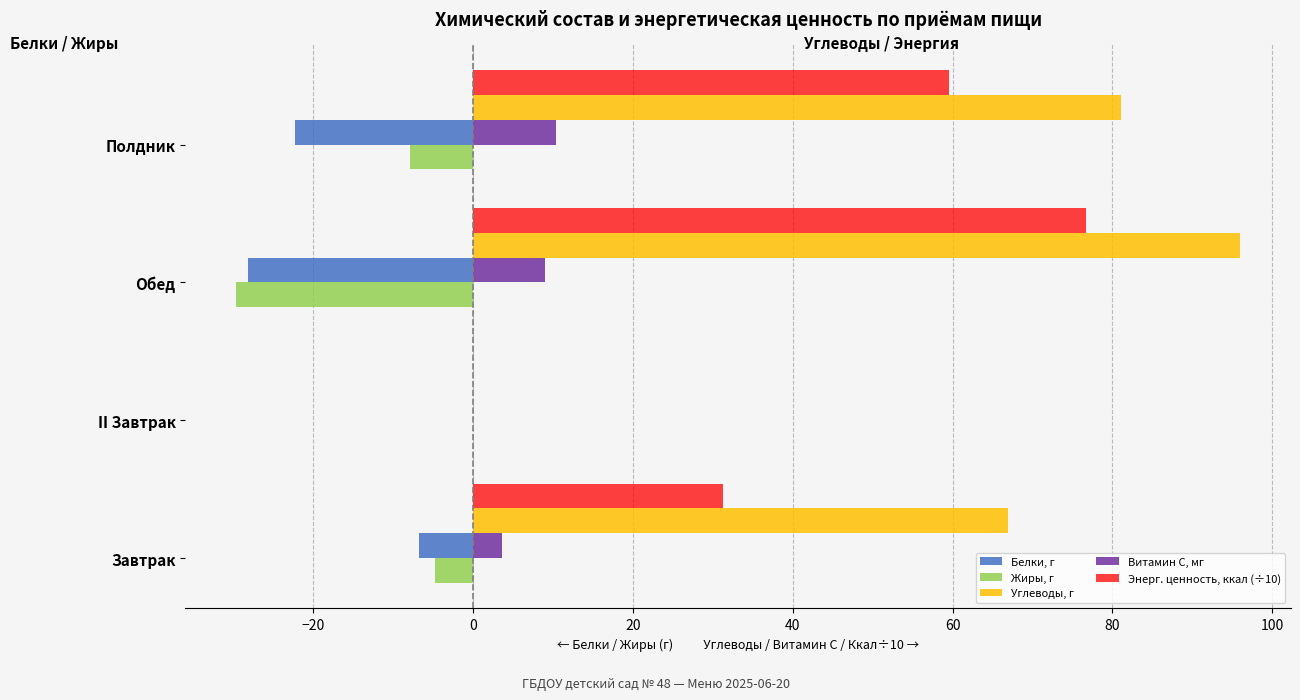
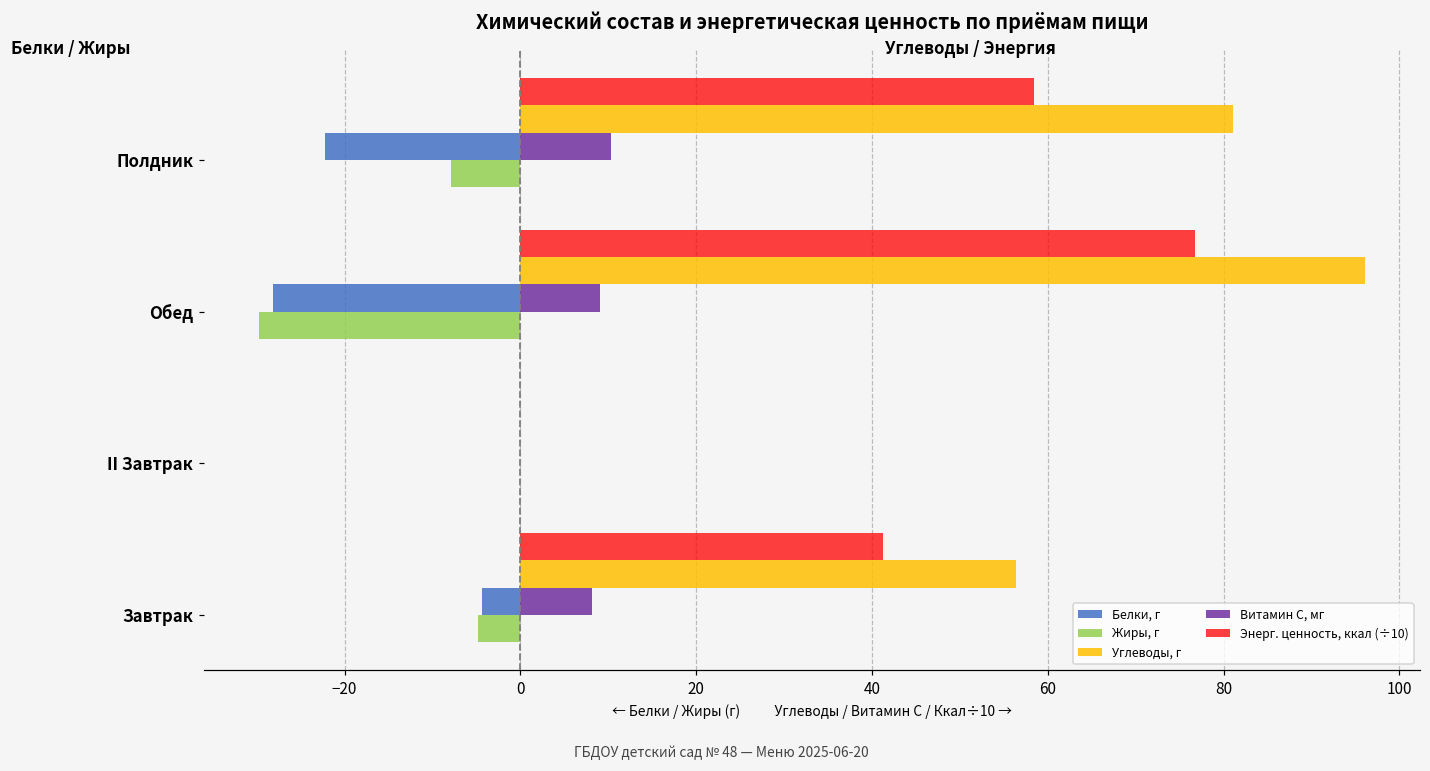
  {
    "Белки, г": {
      "Полдник": -22,
      "Обед": -28,
      "II Завтрак": 0,
-     "Завтрак": -7
+     "Завтрак": -4
    },
    "Жиры, г": {
      "Полдник": -8,
      "Обед": -30,
      "II Завтрак": 0,
      "Завтрак": -5
    },
    "Углеводы, г": {
      "Полдник": 81,
      "Обед": 96,
      "II Завтрак": 0,
-     "Завтрак": 67
+     "Завтрак": 56
    },
    "Витамин С, мг": {
      "Полдник": 10,
      "Обед": 9,
      "II Завтрак": 0,
-     "Завтрак": 4
+     "Завтрак": 8
    },
    "Энерг. ценность, ккал (÷10)": {
-     "Полдник": 60,
+     "Полдник": 58,
      "Обед": 77,
      "II Завтрак": 0,
-     "Завтрак": 31
+     "Завтрак": 41
    }
  }
